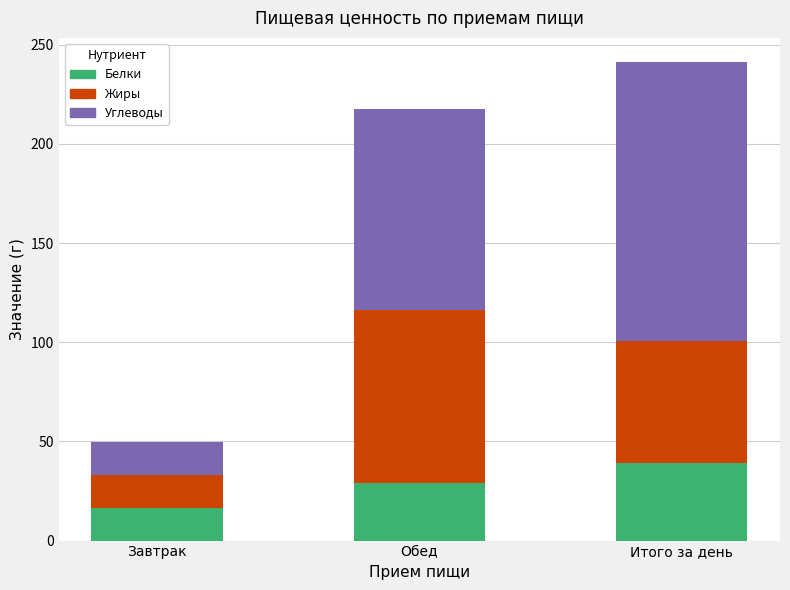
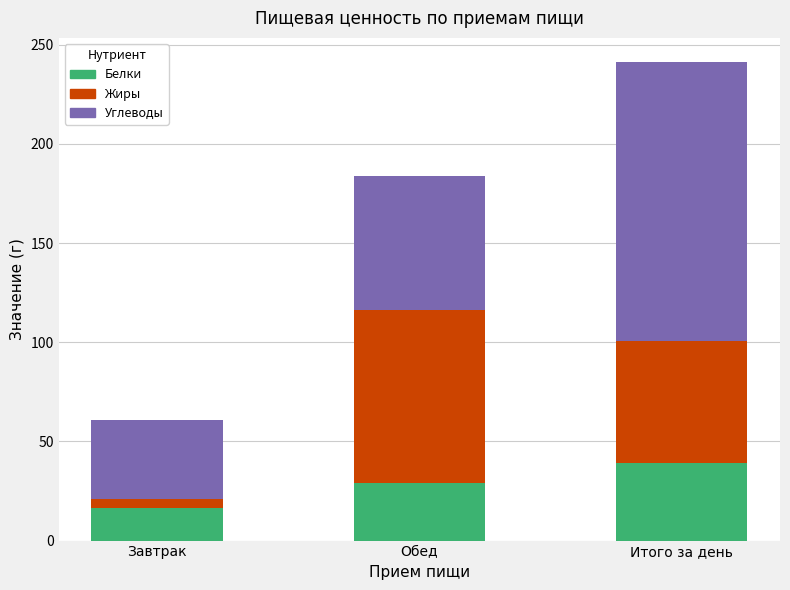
  {
    "Белки": {
      "Завтрак": 17,
      "Обед": 29,
      "Итого за день": 39
    },
    "Жиры": {
-     "Завтрак": 17,
+     "Завтрак": 5,
      "Обед": 88,
      "Итого за день": 61
    },
    "Углеводы": {
-     "Завтрак": 17,
-     "Обед": 101,
+     "Завтрак": 40,
+     "Обед": 67,
      "Итого за день": 141
    }
  }
